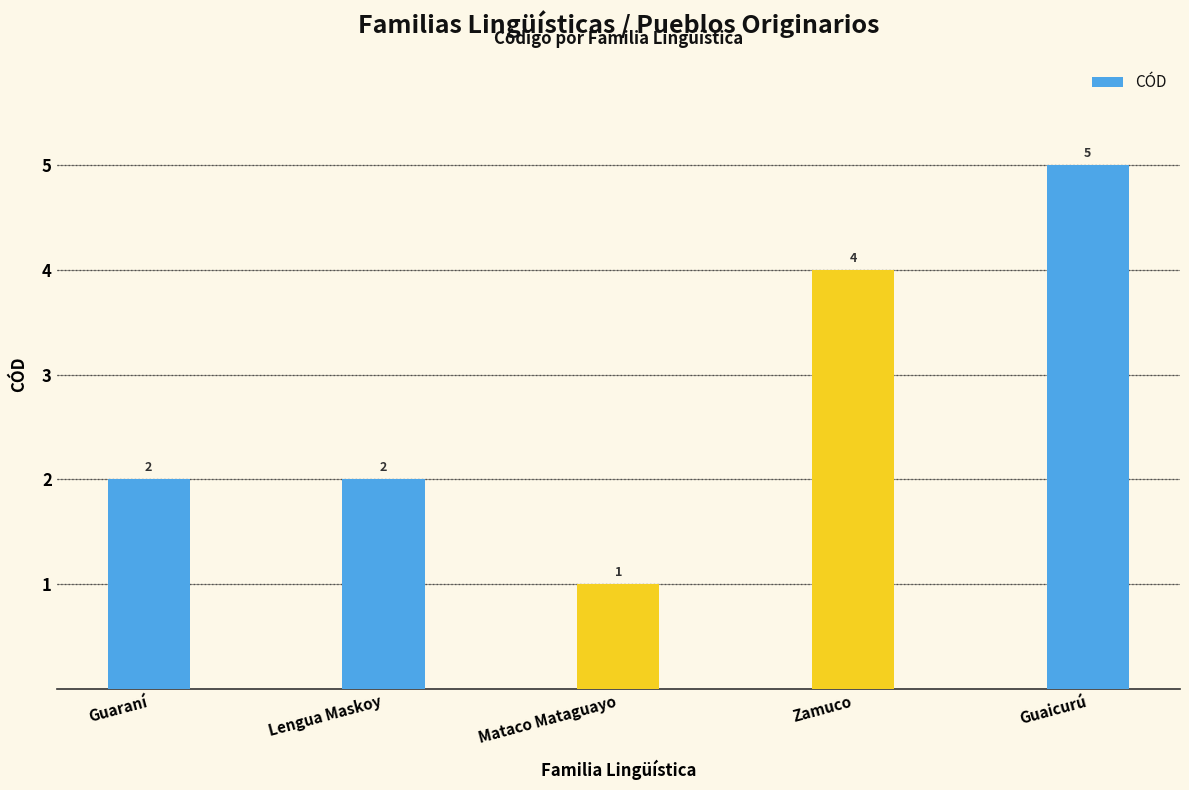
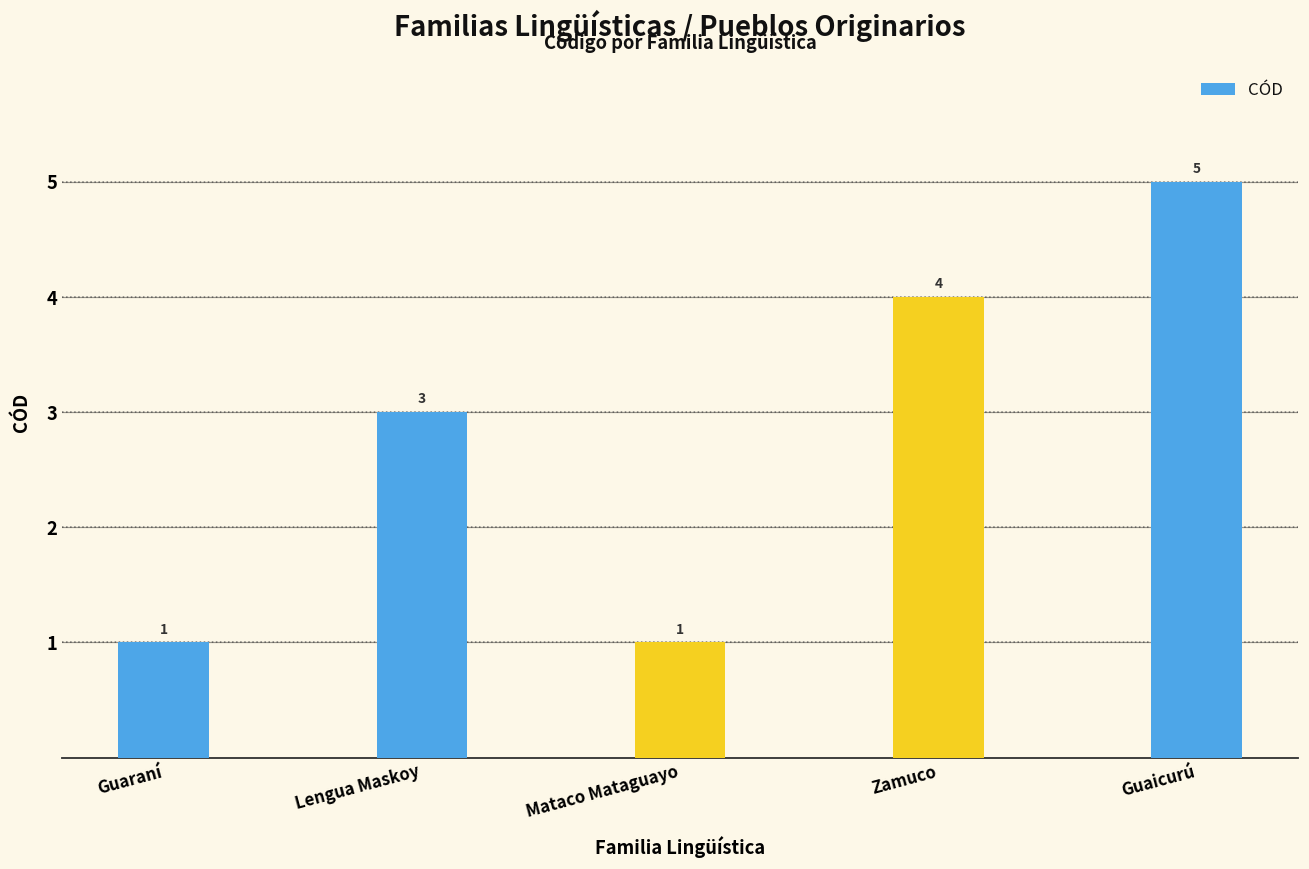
  {
-   "Guaraní": 2,
-   "Lengua Maskoy": 2,
+   "Guaraní": 1,
+   "Lengua Maskoy": 3,
    "Mataco Mataguayo": 1,
    "Zamuco": 4,
    "Guaicurú": 5
  }
